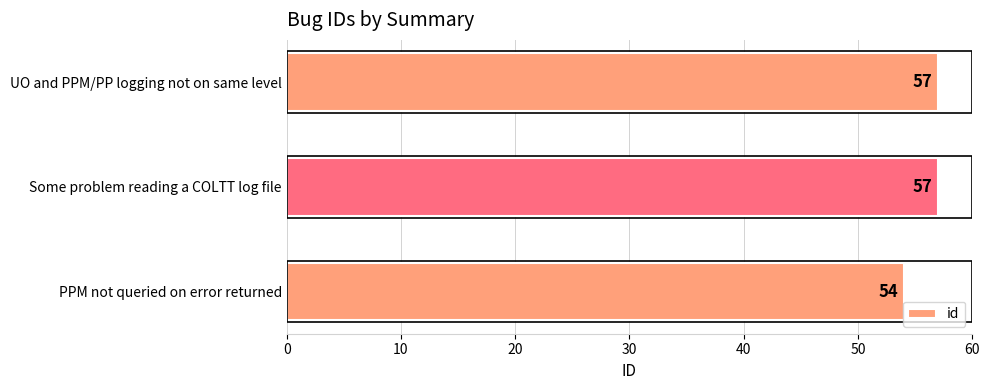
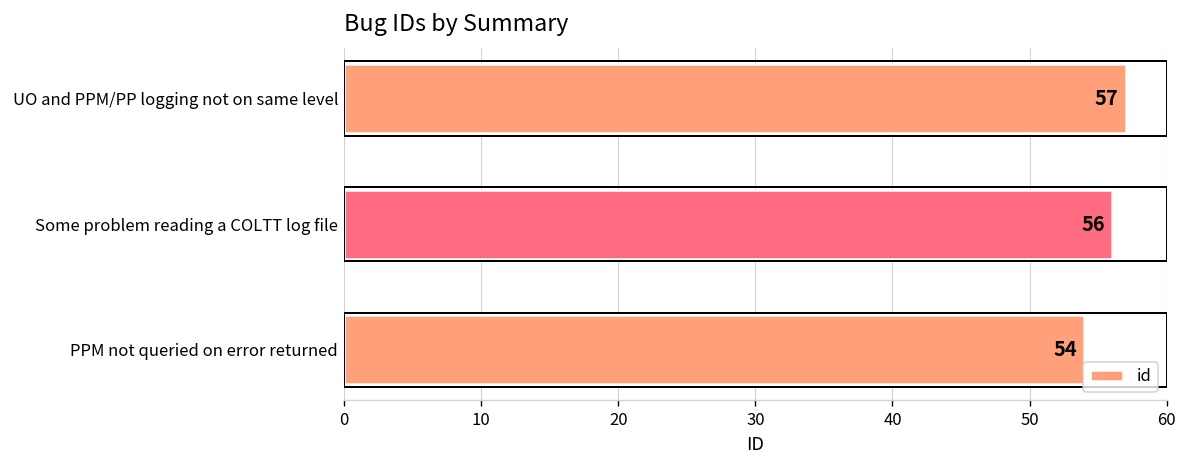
  {
    "UO and PPM/PP logging not on same level": 57,
-   "Some problem reading a COLTT log file": 57,
+   "Some problem reading a COLTT log file": 56,
    "PPM not queried on error returned": 54
  }
